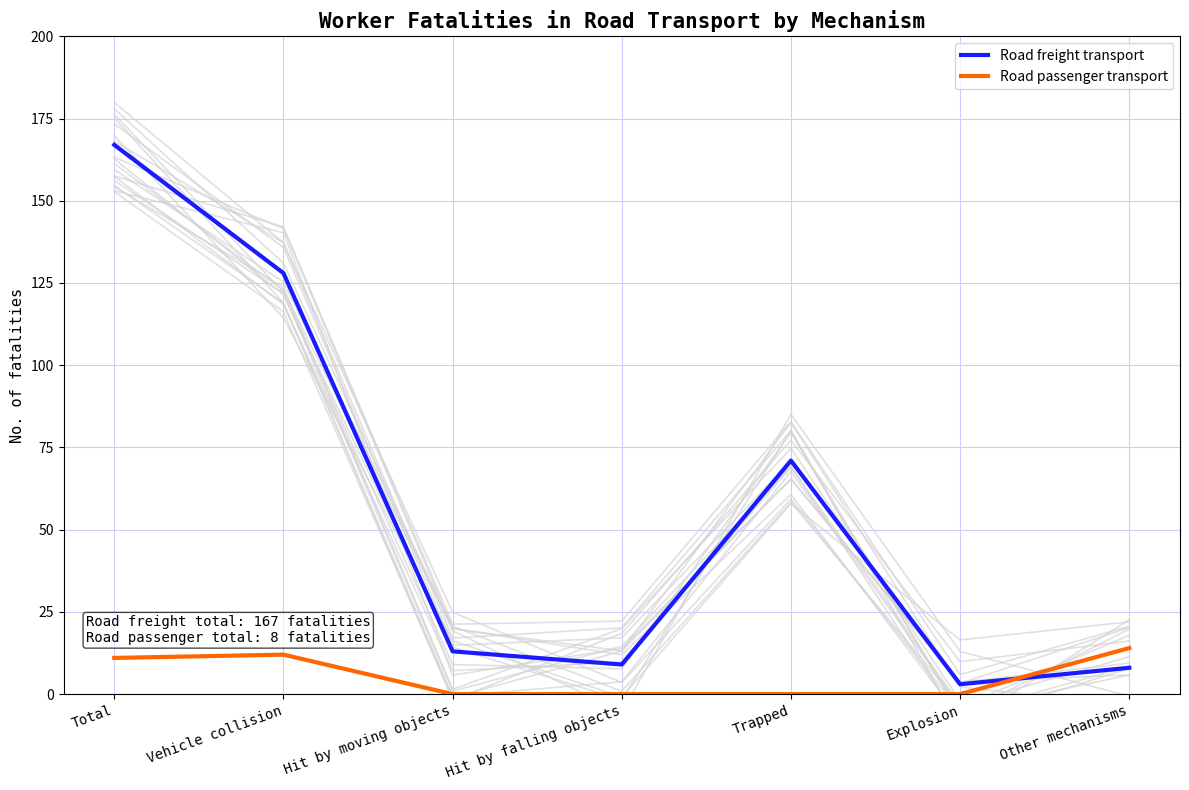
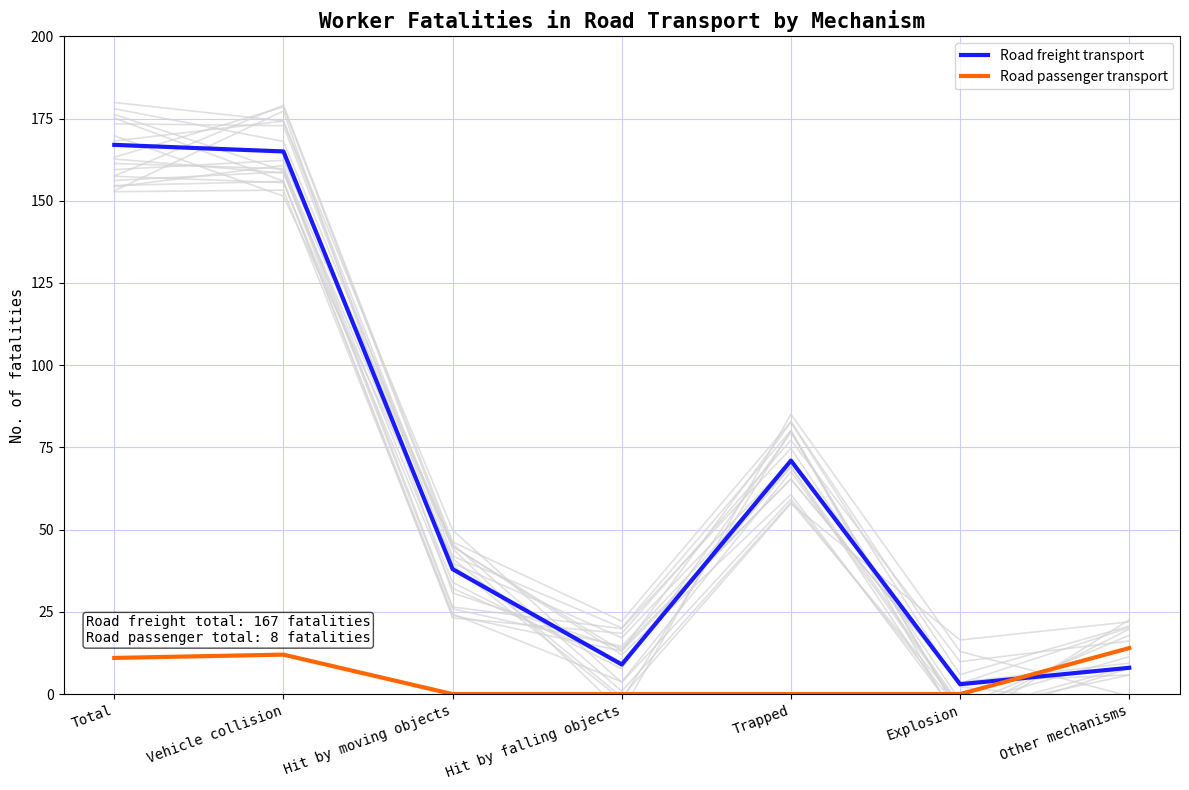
  {
    "Road freight transport": {
      "Total": 167,
-     "Vehicle collision": 128,
-     "Hit by moving objects": 13
+     "Vehicle collision": 165,
+     "Hit by moving objects": 38
    },
    "Road passenger transport": {
      "Total": 11,
      "Hit by falling objects": 0,
      "Trapped": 0,
      "Explosion": 0,
      "Other mechanisms": 14
    }
  }
